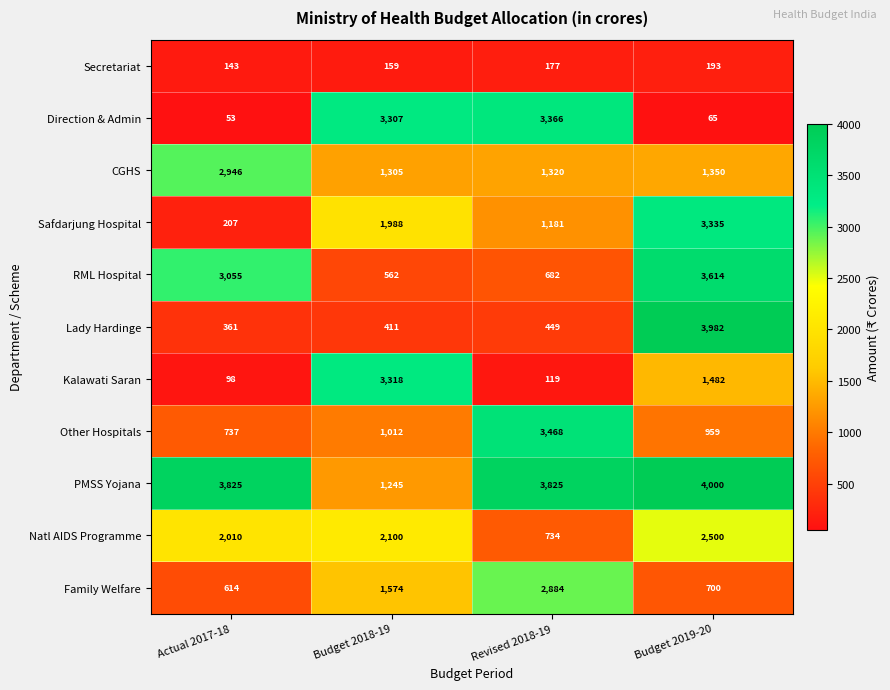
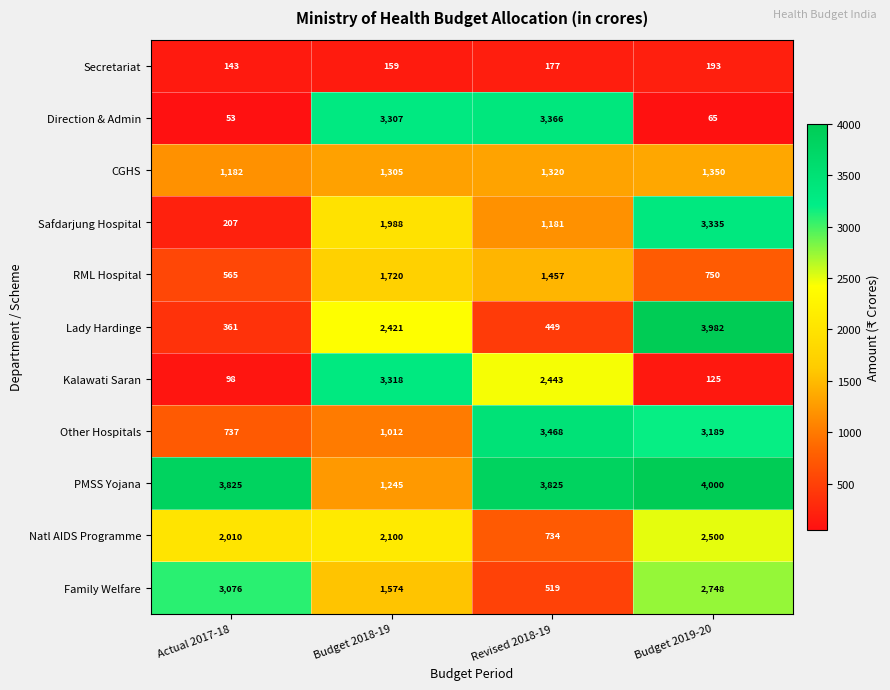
  {
    "Secretariat": {
      "Actual 2017-18": "143",
      "Budget 2018-19": "159",
      "Revised 2018-19": "177",
      "Budget 2019-20": "193"
    },
    "Direction & Admin": {
      "Actual 2017-18": "53",
      "Budget 2018-19": "3,307",
      "Revised 2018-19": "3,366",
      "Budget 2019-20": "65"
    },
    "CGHS": {
-     "Actual 2017-18": "2,946",
+     "Actual 2017-18": "1,182",
      "Budget 2018-19": "1,305",
      "Revised 2018-19": "1,320",
      "Budget 2019-20": "1,350"
    },
    "Safdarjung Hospital": {
      "Actual 2017-18": "207",
      "Budget 2018-19": "1,988",
      "Revised 2018-19": "1,181",
      "Budget 2019-20": "3,335"
    },
    "RML Hospital": {
-     "Actual 2017-18": "3,055",
-     "Budget 2018-19": "562",
-     "Revised 2018-19": "682",
-     "Budget 2019-20": "3,614"
+     "Actual 2017-18": "565",
+     "Budget 2018-19": "1,720",
+     "Revised 2018-19": "1,457",
+     "Budget 2019-20": "750"
    },
    "Lady Hardinge": {
      "Actual 2017-18": "361",
-     "Budget 2018-19": "411",
+     "Budget 2018-19": "2,421",
      "Revised 2018-19": "449",
      "Budget 2019-20": "3,982"
    },
    "Kalawati Saran": {
      "Actual 2017-18": "98",
      "Budget 2018-19": "3,318",
-     "Revised 2018-19": "119",
-     "Budget 2019-20": "1,482"
+     "Revised 2018-19": "2,443",
+     "Budget 2019-20": "125"
    },
    "Other Hospitals": {
      "Actual 2017-18": "737",
      "Budget 2018-19": "1,012",
      "Revised 2018-19": "3,468",
-     "Budget 2019-20": "959"
+     "Budget 2019-20": "3,189"
    },
    "PMSS Yojana": {
      "Actual 2017-18": "3,825",
      "Budget 2018-19": "1,245",
      "Revised 2018-19": "3,825",
      "Budget 2019-20": "4,000"
    },
    "Natl AIDS Programme": {
      "Actual 2017-18": "2,010",
      "Budget 2018-19": "2,100",
      "Revised 2018-19": "734",
      "Budget 2019-20": "2,500"
    },
    "Family Welfare": {
-     "Actual 2017-18": "614",
+     "Actual 2017-18": "3,076",
      "Budget 2018-19": "1,574",
-     "Revised 2018-19": "2,884",
-     "Budget 2019-20": "700"
+     "Revised 2018-19": "519",
+     "Budget 2019-20": "2,748"
    }
  }
